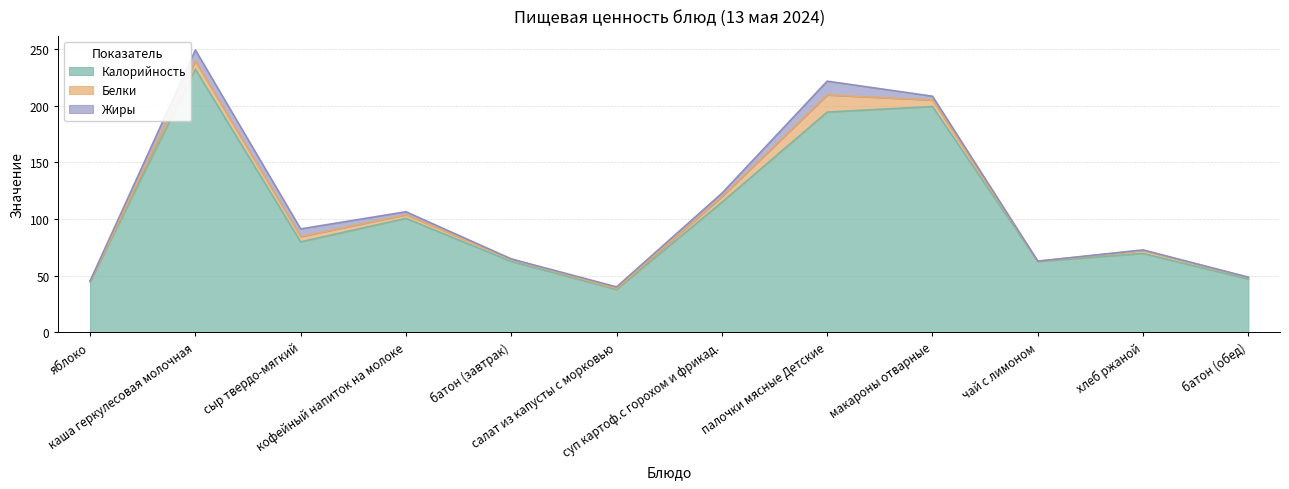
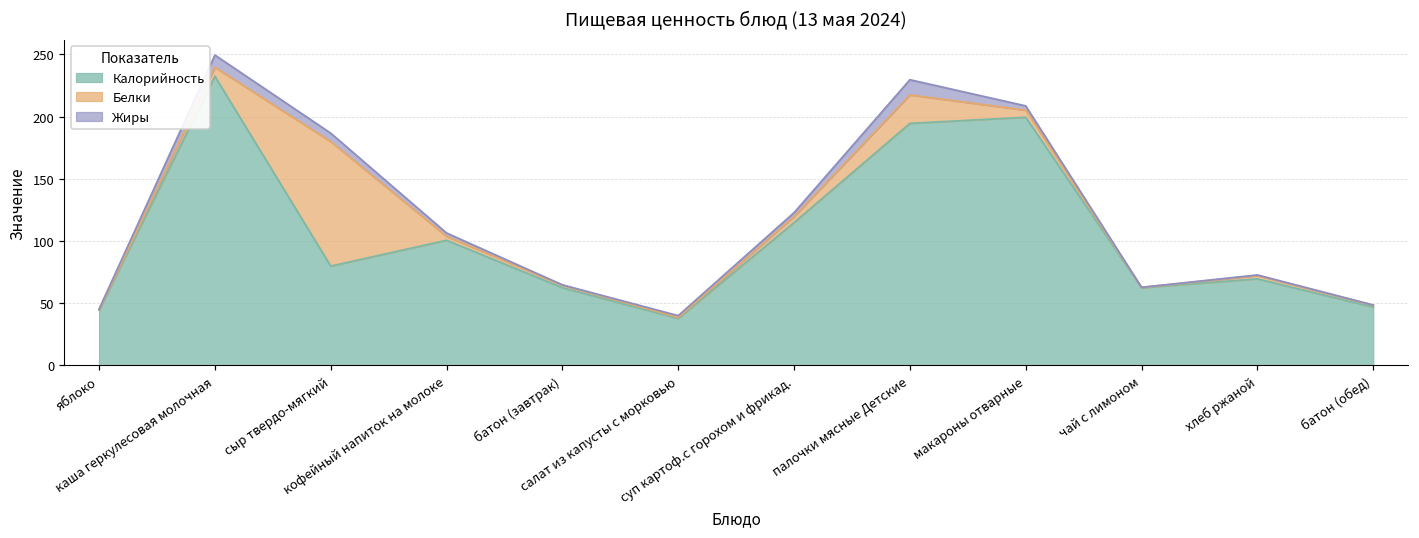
  {
    "Белки": {
      "каша геркулесовая молочная": 7,
-     "сыр твердо-мягкий": 5,
+     "сыр твердо-мягкий": 100,
      "кофейный напиток на молоке": 3,
      "суп картоф.с горохом и фрикад.": 5,
-     "палочки мясные Детские": 15,
+     "палочки мясные Детские": 23,
      "макароны отварные": 6
    }
  }
